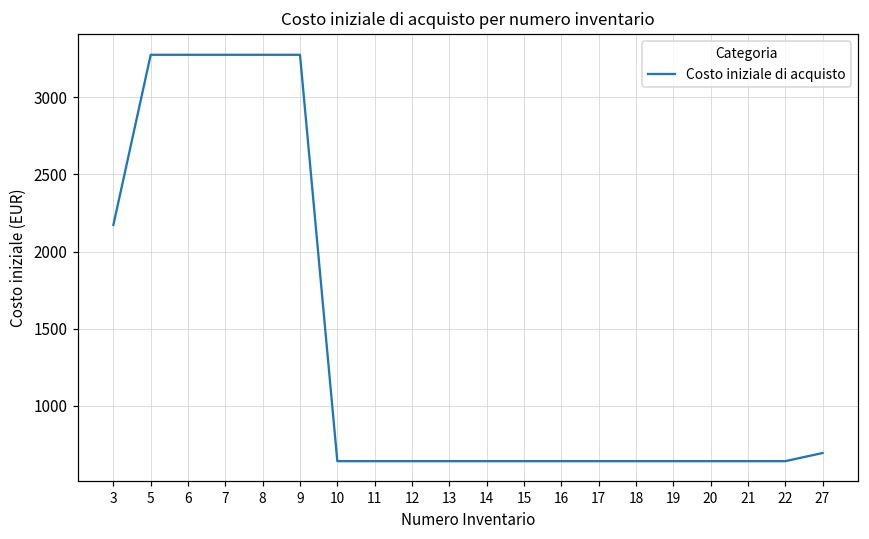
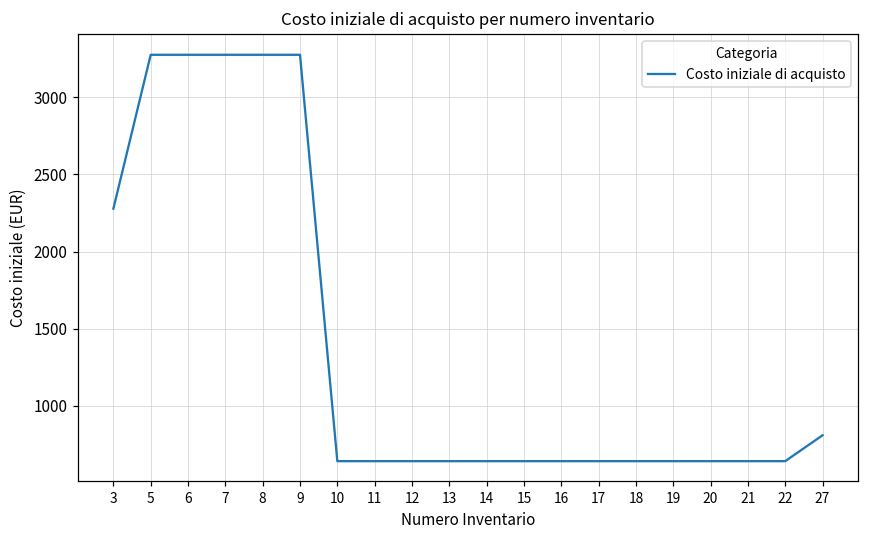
  {
-   "3": 2170,
+   "3": 2280,
    "5": 3280,
    "6": 3280,
    "7": 3280,
    "8": 3280,
    "9": 3280,
    "10": 640,
    "11": 640,
    "12": 640,
    "13": 640,
    "14": 640,
    "15": 640,
    "16": 640,
    "17": 640,
    "18": 640,
    "19": 640,
    "20": 640,
    "21": 640,
    "22": 640,
-   "27": 690
+   "27": 810
  }
